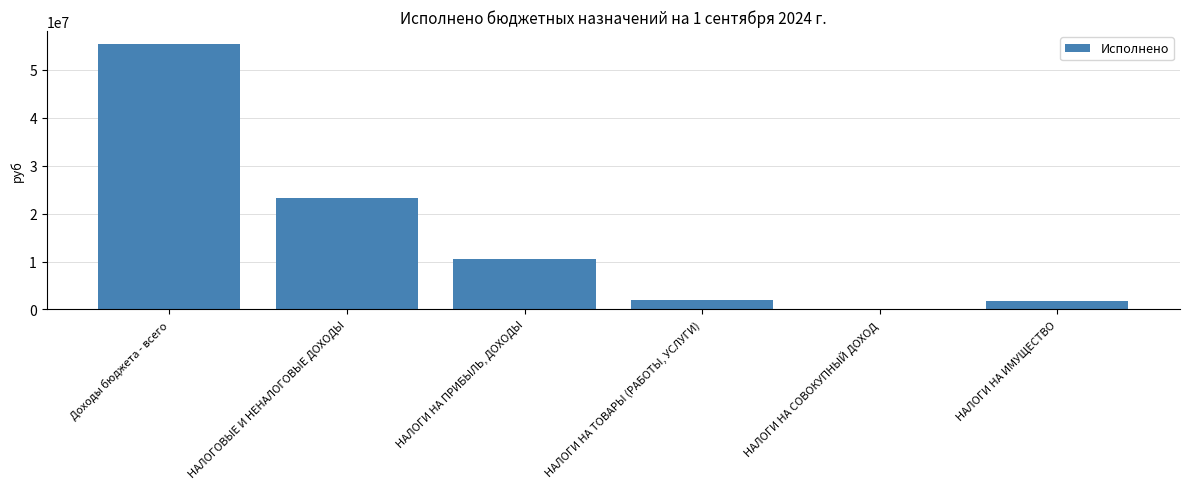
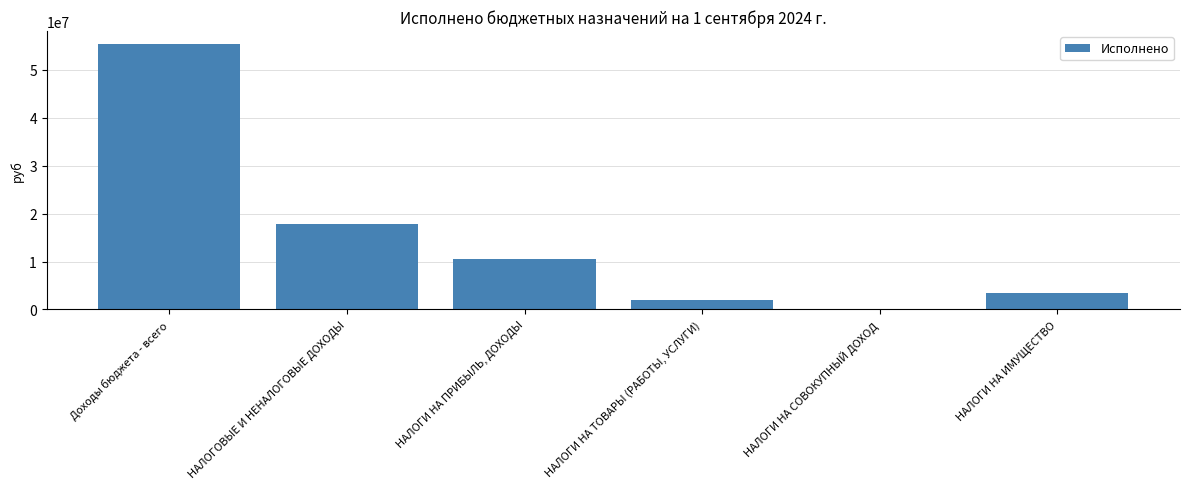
  {
    "Доходы бюджета - всего": 55000000,
-   "НАЛОГОВЫЕ И НЕНАЛОГОВЫЕ ДОХОДЫ": 23000000,
+   "НАЛОГОВЫЕ И НЕНАЛОГОВЫЕ ДОХОДЫ": 18000000,
    "НАЛОГИ НА ПРИБЫЛЬ, ДОХОДЫ": 11000000,
    "НАЛОГИ НА ТОВАРЫ (РАБОТЫ, УСЛУГИ)": 2000000,
-   "НАЛОГИ НА ИМУЩЕСТВО": 2000000
+   "НАЛОГИ НА ИМУЩЕСТВО": 3000000
  }
